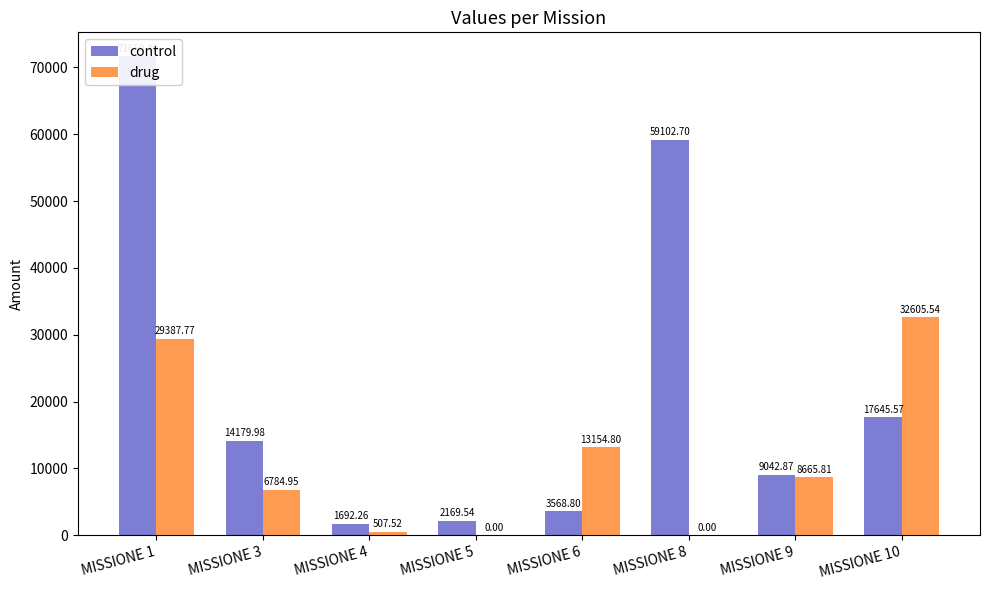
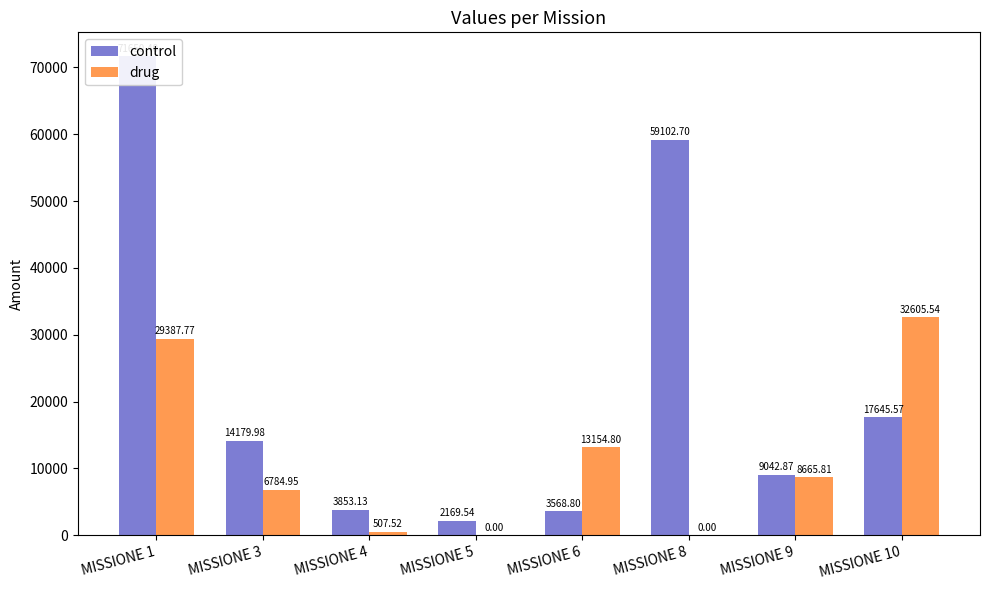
  {
    "control": {
      "MISSIONE 3": 14179.98,
-     "MISSIONE 4": 1692.26,
+     "MISSIONE 4": 3853.13,
      "MISSIONE 5": 2169.54,
      "MISSIONE 6": 3568.80,
      "MISSIONE 8": 59102.70,
      "MISSIONE 9": 9042.87,
      "MISSIONE 10": 17645.57
    },
    "drug": {
      "MISSIONE 1": 29387.77,
      "MISSIONE 3": 6784.95,
      "MISSIONE 4": 507.52,
      "MISSIONE 5": 0.00,
      "MISSIONE 6": 13154.80,
      "MISSIONE 8": 0.00,
      "MISSIONE 9": 8665.81,
      "MISSIONE 10": 32605.54
    }
  }
